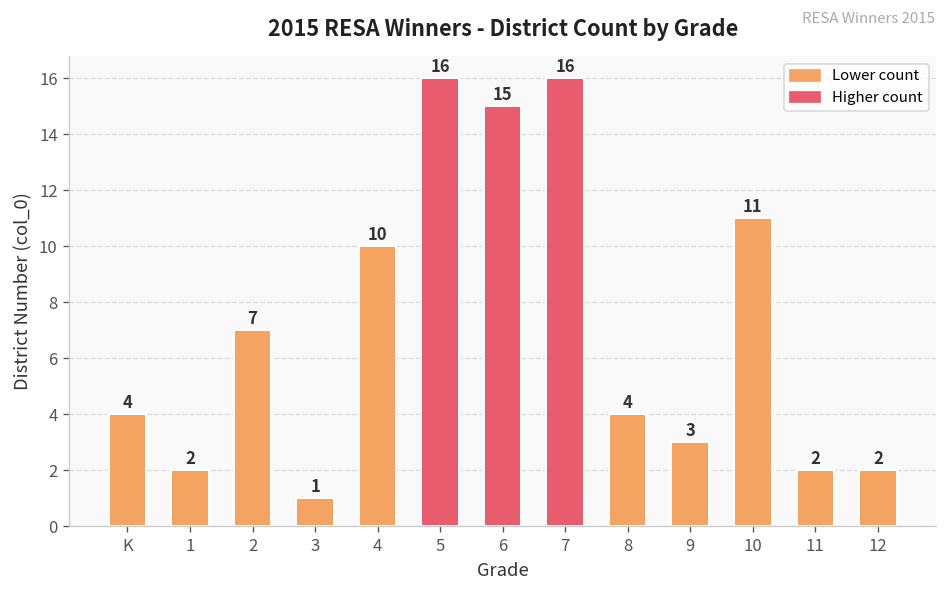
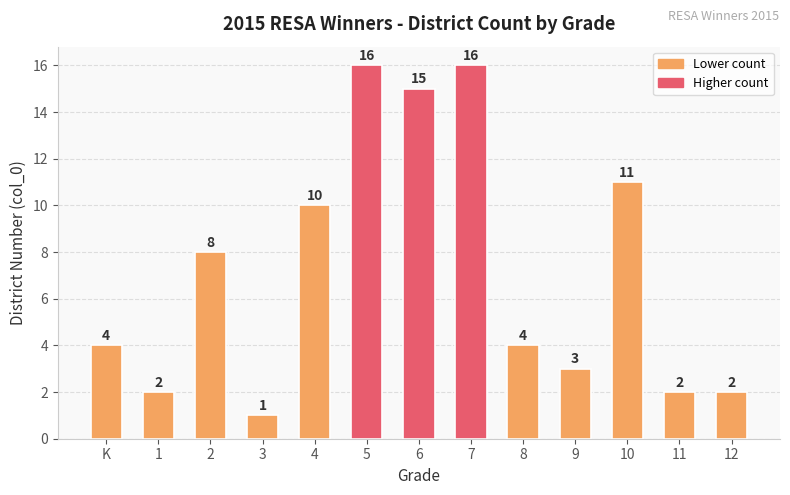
  {
    "K": 4,
    "1": 2,
-   "2": 7,
+   "2": 8,
    "3": 1,
    "4": 10,
    "5": 16,
    "6": 15,
    "7": 16,
    "8": 4,
    "9": 3,
    "10": 11,
    "11": 2,
    "12": 2
  }
